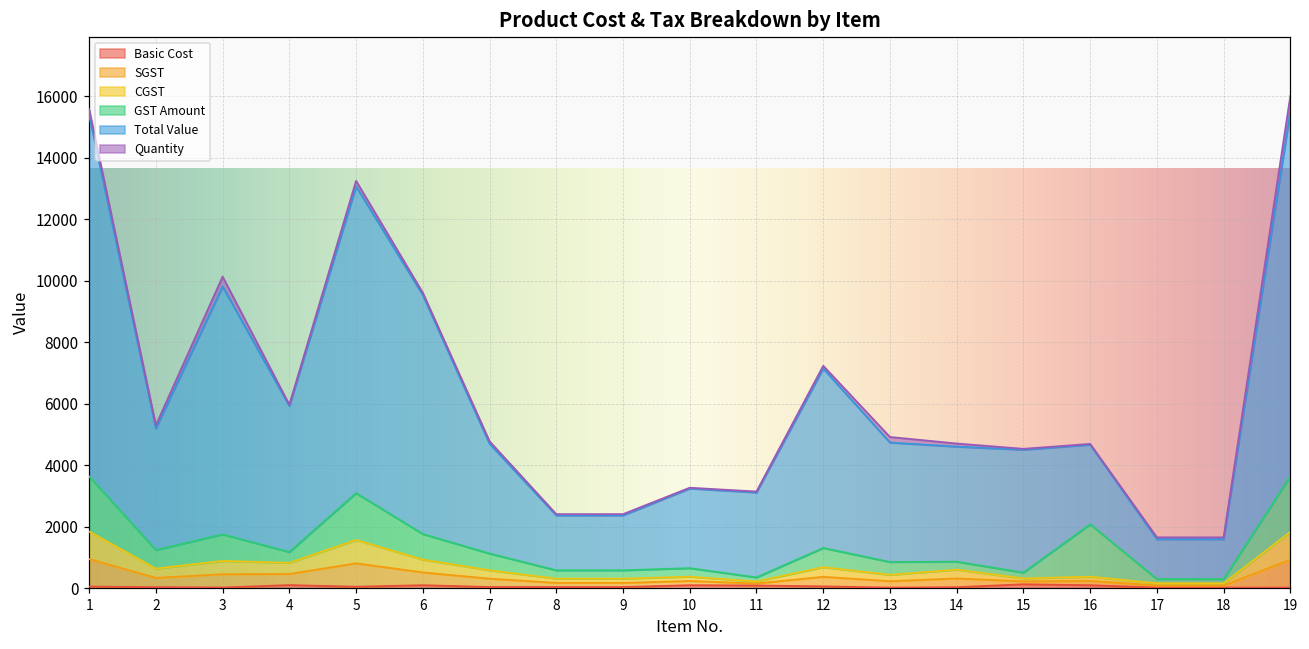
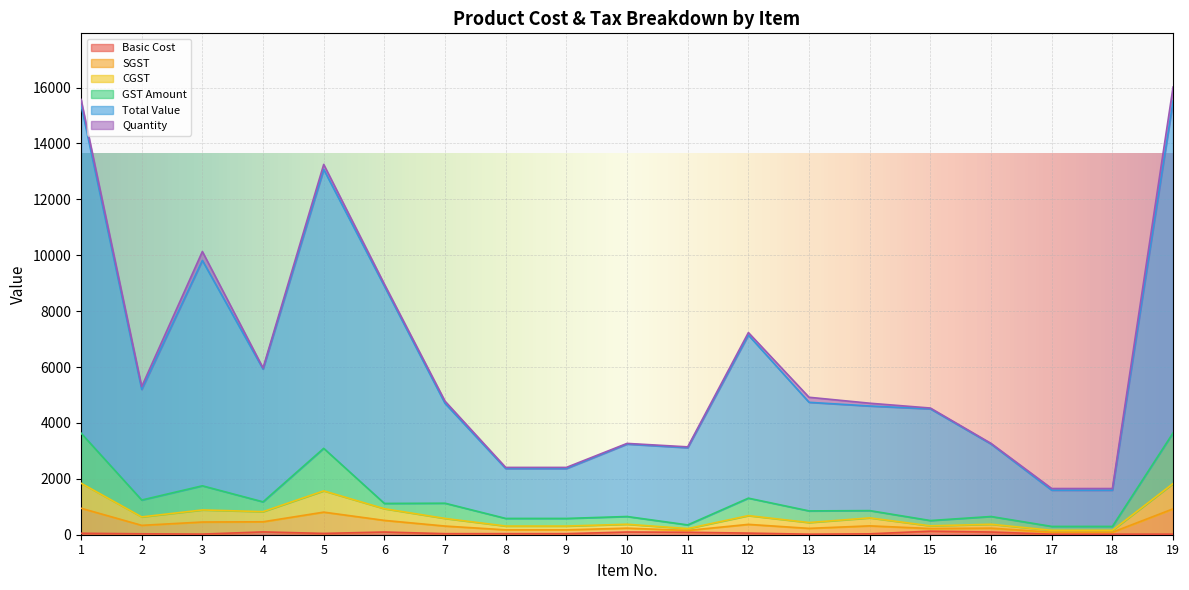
  {
    "Basic Cost": {
      "1": 100,
      "2": 0,
      "3": 0,
      "4": 100,
      "5": 0,
      "6": 100,
      "7": 0,
      "8": 0,
      "9": 0,
      "10": 100,
      "12": 100,
      "13": 0,
      "14": 0,
      "15": 100,
      "16": 100,
      "19": 0
    },
    "GST Amount": {
      "1": 1800,
      "2": 600,
      "3": 900,
      "4": 400,
      "5": 1500,
-     "6": 800,
+     "6": 200,
      "7": 500,
      "8": 300,
      "9": 300,
      "10": 300,
      "11": 100,
      "12": 600,
      "13": 400,
      "14": 300,
      "15": 200,
-     "16": 1700,
+     "16": 300,
      "17": 100,
      "18": 100,
      "19": 1800
    },
    "Total Value": {
      "1": 11700,
      "2": 4000,
      "3": 8100,
      "5": 10000,
      "13": 3900,
      "14": 3700,
      "19": 11900
    },
    "Quantity": {
      "1": 200,
      "2": 100,
      "3": 300,
      "5": 200,
      "13": 200,
      "14": 100,
      "19": 500
    }
  }
